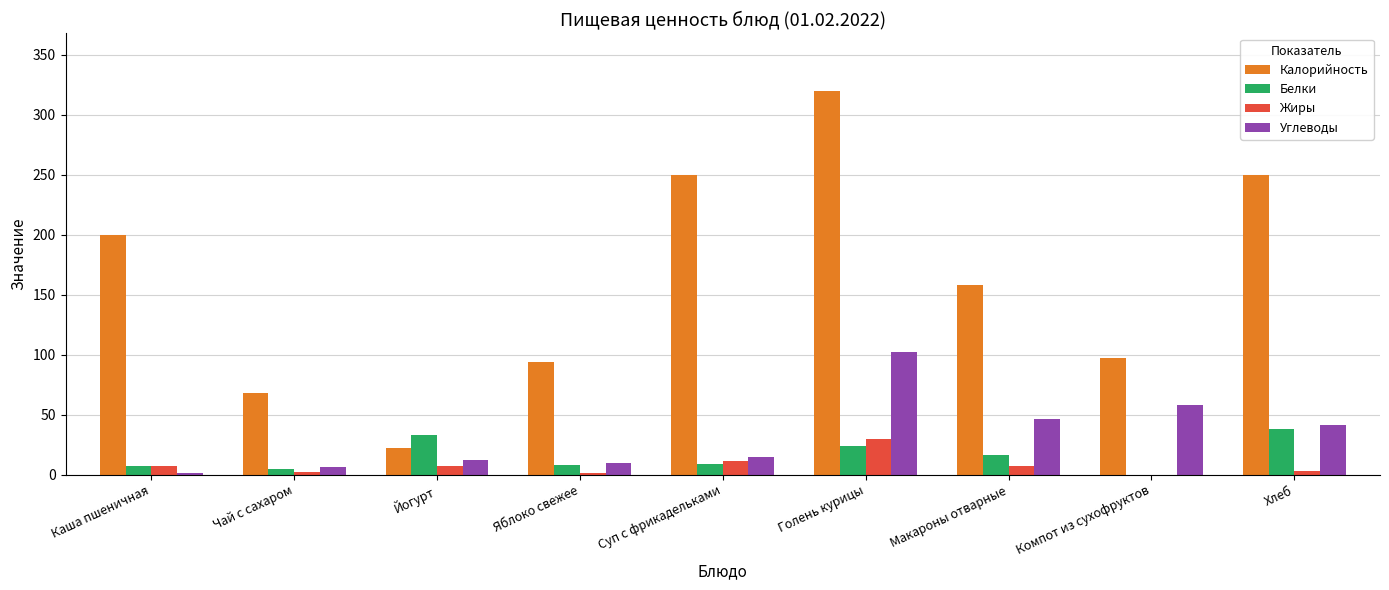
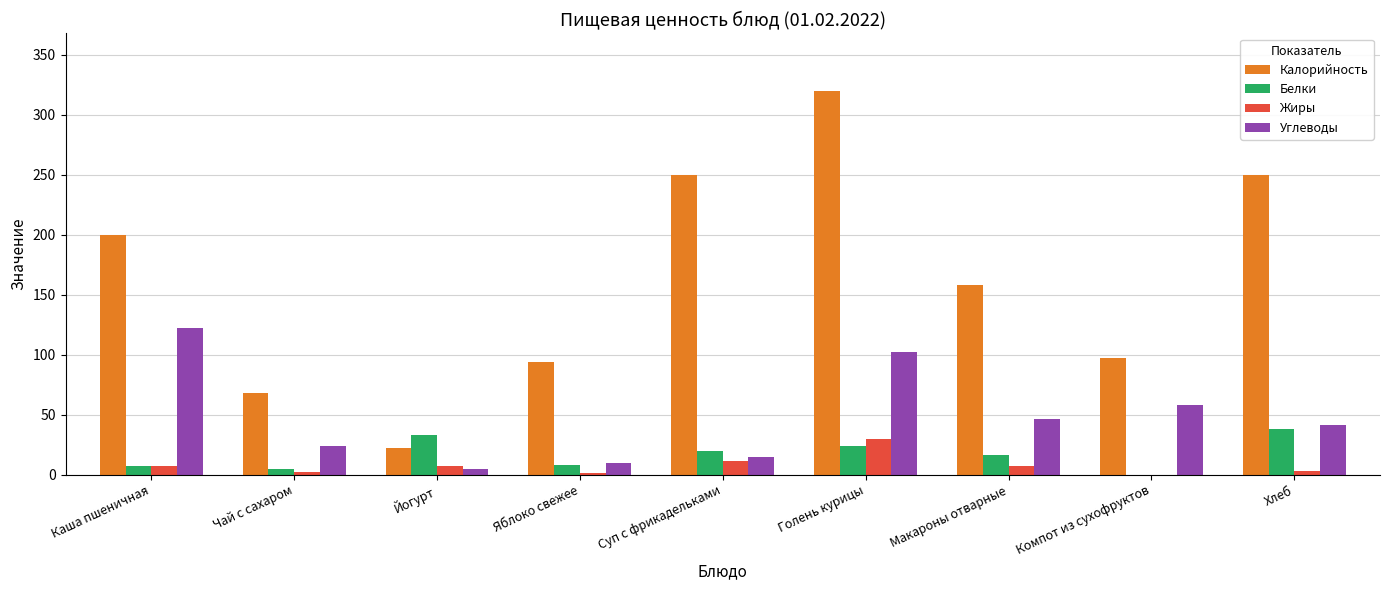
  {
    "Белки": {
      "Каша пшеничная": 7,
      "Чай с сахаром": 5,
      "Йогурт": 33,
      "Яблоко свежее": 8,
-     "Суп с фрикадельками": 9,
+     "Суп с фрикадельками": 20,
      "Голень курицы": 24,
      "Макароны отварные": 16,
      "Компот из сухофруктов": 0,
      "Хлеб": 38
    },
    "Углеводы": {
-     "Каша пшеничная": 1,
-     "Чай с сахаром": 6,
-     "Йогурт": 12,
+     "Каша пшеничная": 122,
+     "Чай с сахаром": 24,
+     "Йогурт": 5,
      "Яблоко свежее": 10,
      "Суп с фрикадельками": 15,
      "Голень курицы": 102,
      "Макароны отварные": 46,
      "Компот из сухофруктов": 58,
      "Хлеб": 41
    }
  }
